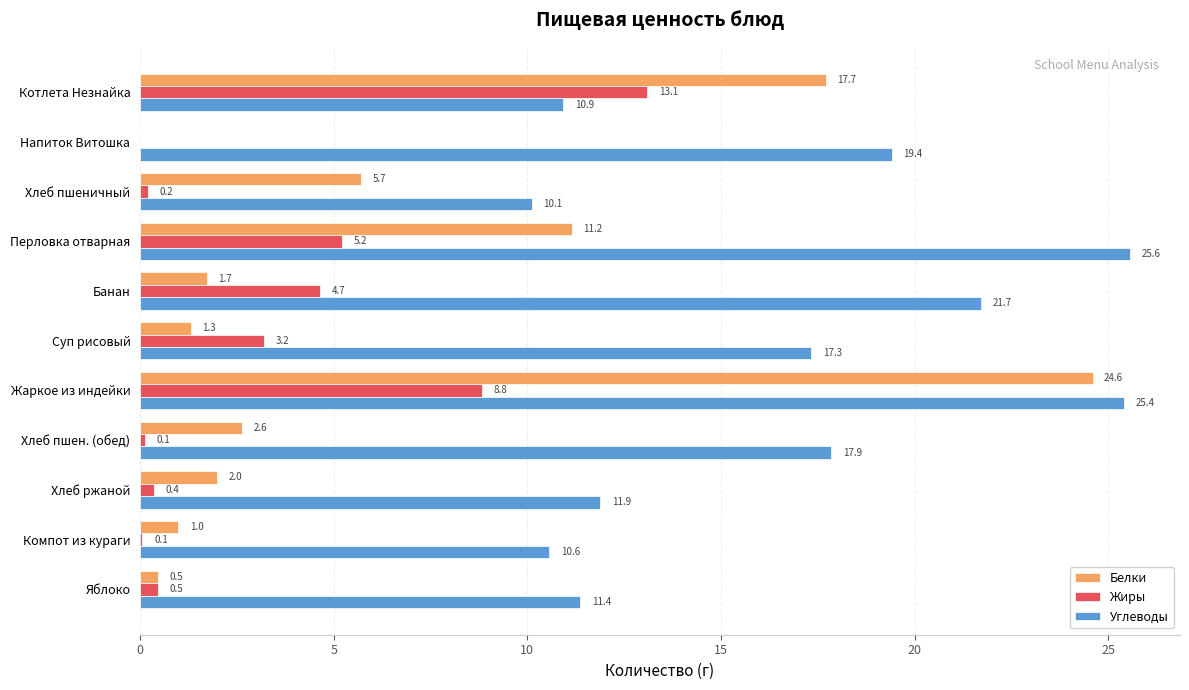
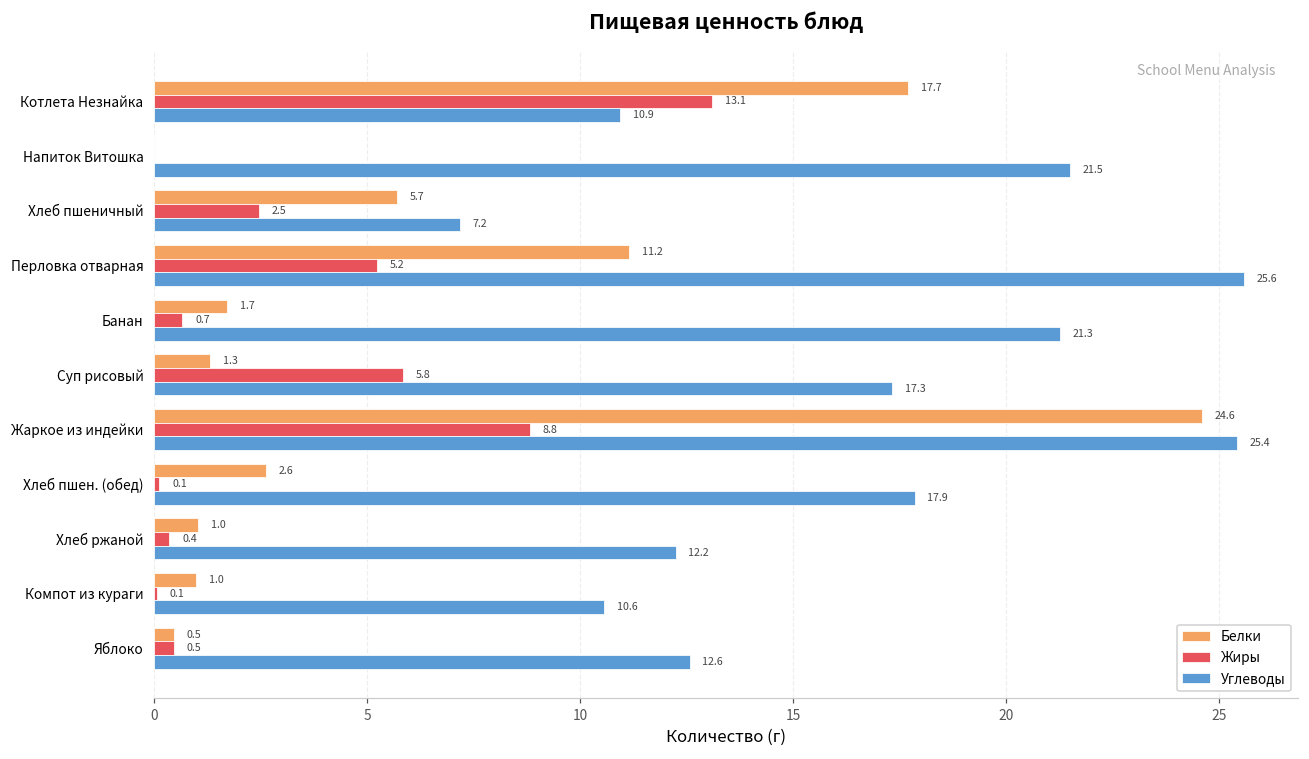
  {
    "Белки": {
      "Котлета Незнайка": 17.7,
      "Хлеб пшеничный": 5.7,
      "Перловка отварная": 11.2,
      "Банан": 1.7,
      "Суп рисовый": 1.3,
      "Жаркое из индейки": 24.6,
      "Хлеб пшен. (обед)": 2.6,
-     "Хлеб ржаной": 2.0,
+     "Хлеб ржаной": 1.0,
      "Компот из кураги": 1.0,
      "Яблоко": 0.5
    },
    "Жиры": {
      "Котлета Незнайка": 13.1,
-     "Хлеб пшеничный": 0.2,
+     "Хлеб пшеничный": 2.5,
      "Перловка отварная": 5.2,
-     "Банан": 4.7,
-     "Суп рисовый": 3.2,
+     "Банан": 0.7,
+     "Суп рисовый": 5.8,
      "Жаркое из индейки": 8.8,
      "Хлеб пшен. (обед)": 0.1,
      "Хлеб ржаной": 0.4,
      "Компот из кураги": 0.1,
      "Яблоко": 0.5
    },
    "Углеводы": {
      "Котлета Незнайка": 10.9,
-     "Напиток Витошка": 19.4,
-     "Хлеб пшеничный": 10.1,
+     "Напиток Витошка": 21.5,
+     "Хлеб пшеничный": 7.2,
      "Перловка отварная": 25.6,
-     "Банан": 21.7,
+     "Банан": 21.3,
      "Суп рисовый": 17.3,
      "Жаркое из индейки": 25.4,
      "Хлеб пшен. (обед)": 17.9,
-     "Хлеб ржаной": 11.9,
+     "Хлеб ржаной": 12.2,
      "Компот из кураги": 10.6,
-     "Яблоко": 11.4
+     "Яблоко": 12.6
    }
  }
